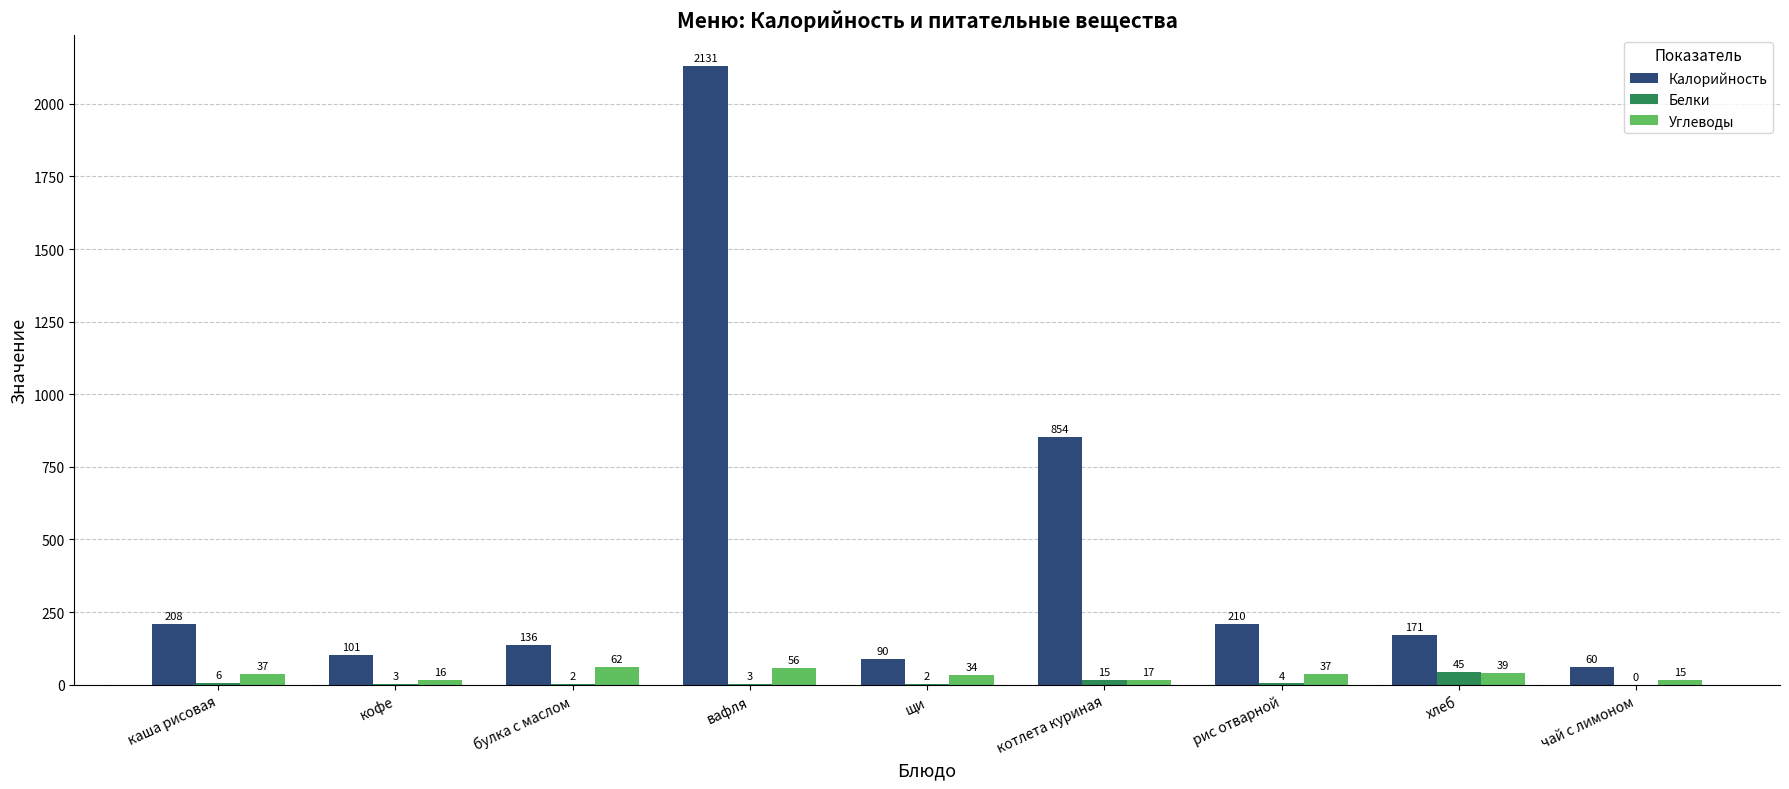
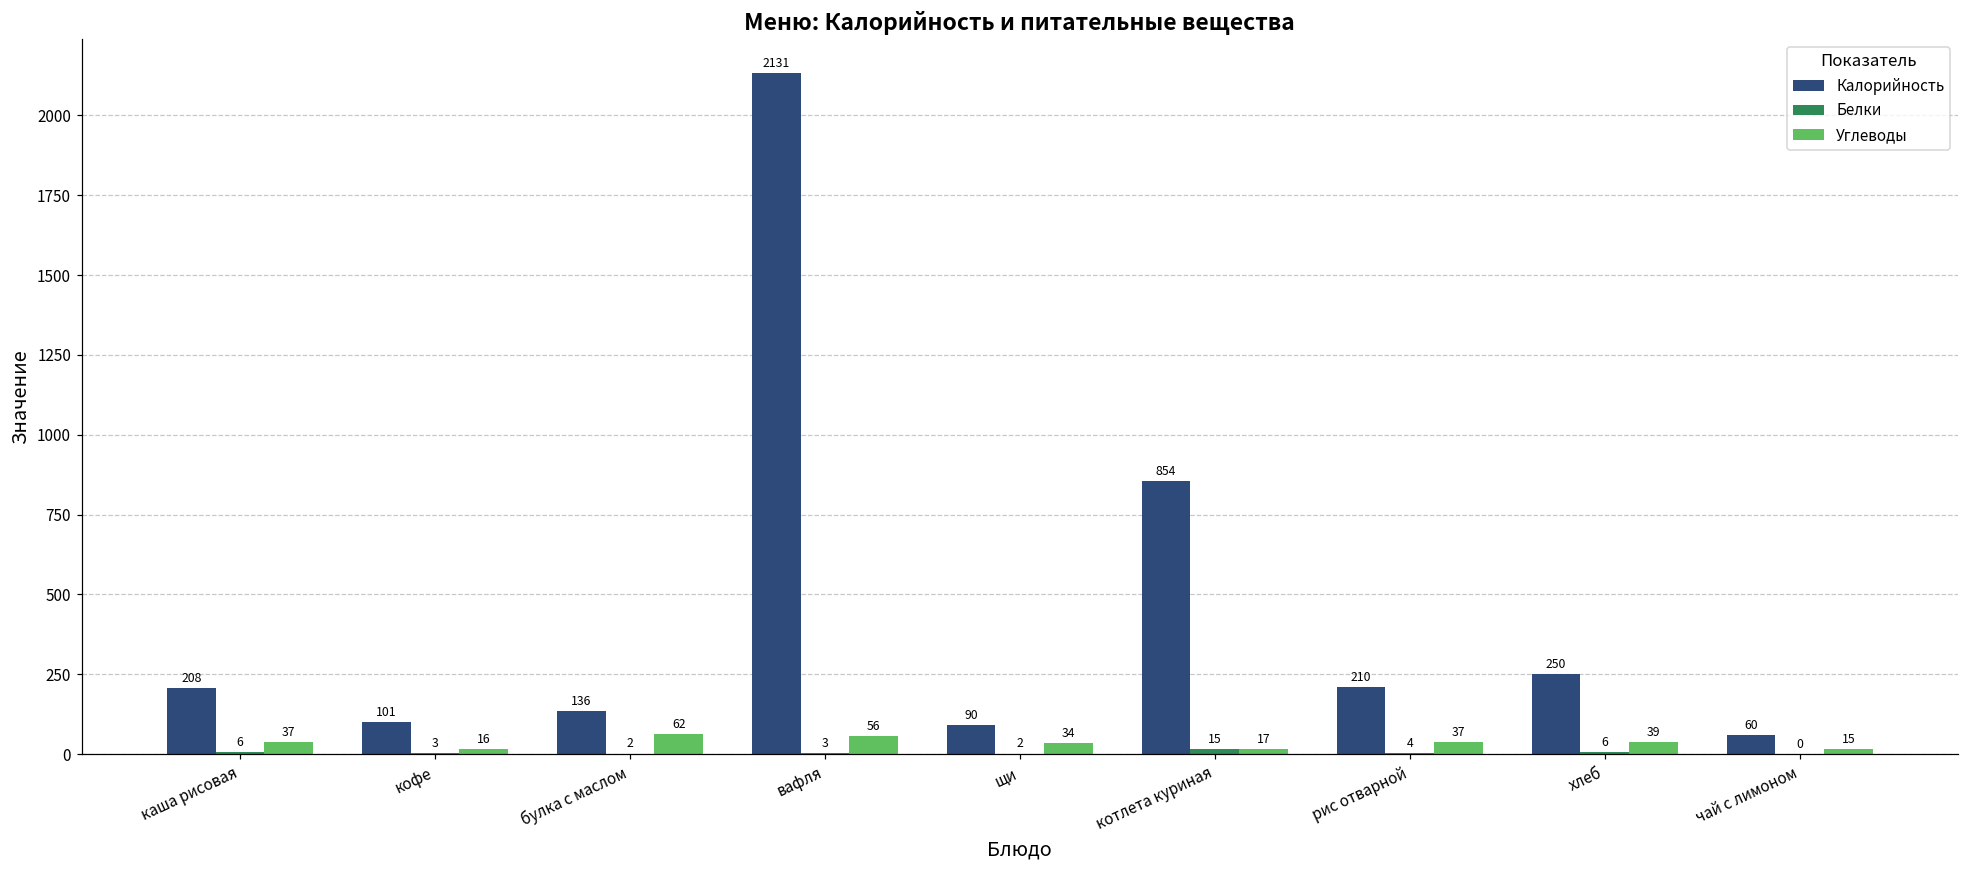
  {
    "Калорийность": {
      "каша рисовая": 208,
      "кофе": 101,
      "булка с маслом": 136,
      "вафля": 2131,
      "щи": 90,
      "котлета куриная": 854,
      "рис отварной": 210,
-     "хлеб": 171,
+     "хлеб": 250,
      "чай с лимоном": 60
    },
    "Белки": {
      "каша рисовая": 6,
      "кофе": 3,
      "булка с маслом": 2,
      "вафля": 3,
      "щи": 2,
      "котлета куриная": 15,
      "рис отварной": 4,
-     "хлеб": 45,
+     "хлеб": 6,
      "чай с лимоном": 0
    },
    "Углеводы": {
      "каша рисовая": 37,
      "кофе": 16,
      "булка с маслом": 62,
      "вафля": 56,
      "щи": 34,
      "котлета куриная": 17,
      "рис отварной": 37,
      "хлеб": 39,
      "чай с лимоном": 15
    }
  }
